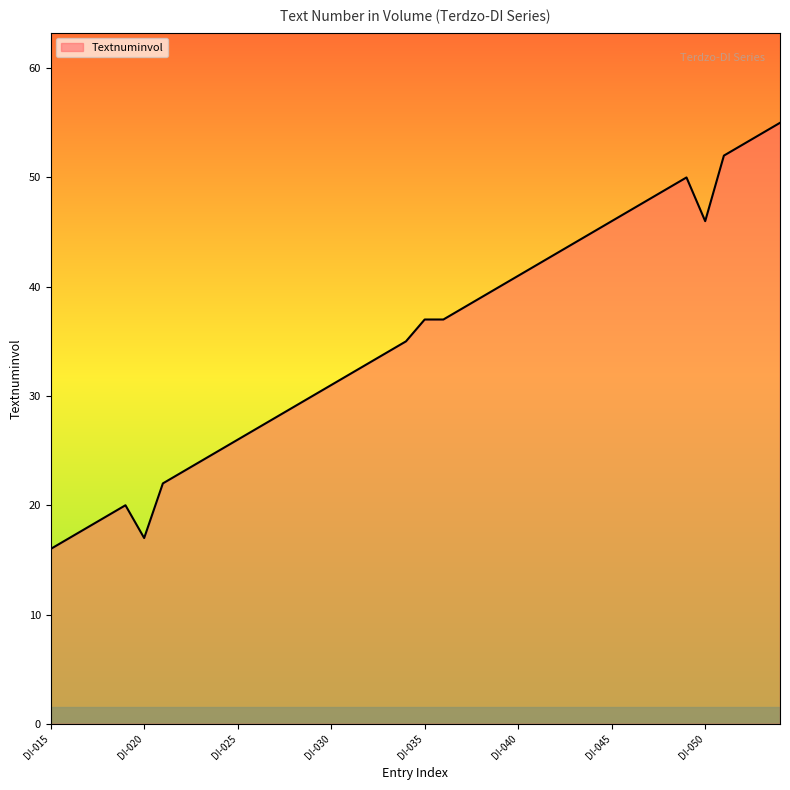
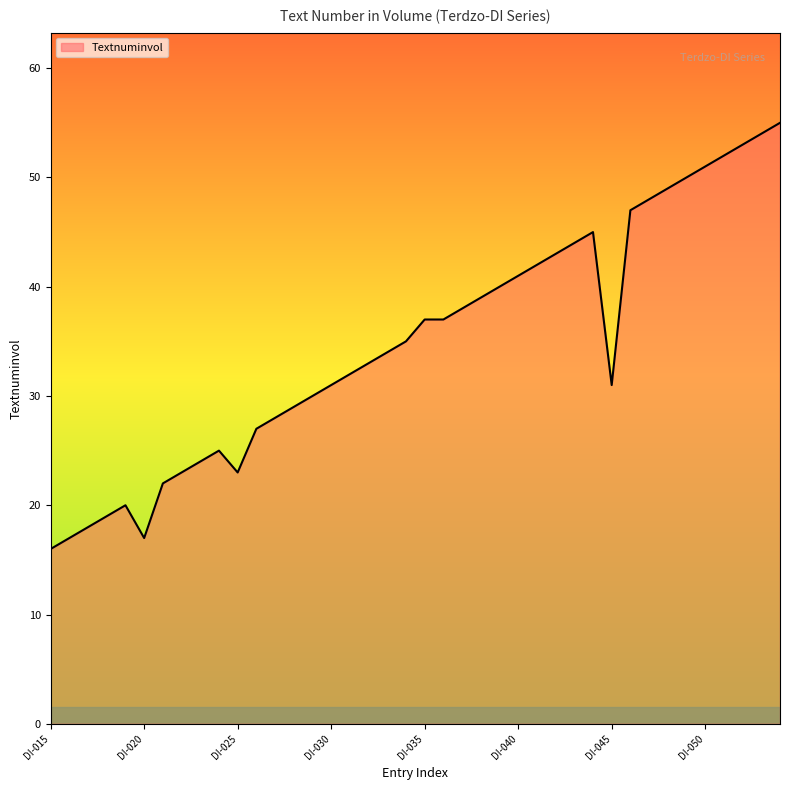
  {
    "DI-015": 16,
    "DI-020": 17,
-   "DI-025": 26,
+   "DI-025": 23,
    "DI-030": 31,
    "DI-035": 37,
    "DI-040": 41,
-   "DI-045": 46,
-   "DI-050": 46
+   "DI-045": 31,
+   "DI-050": 51
  }
